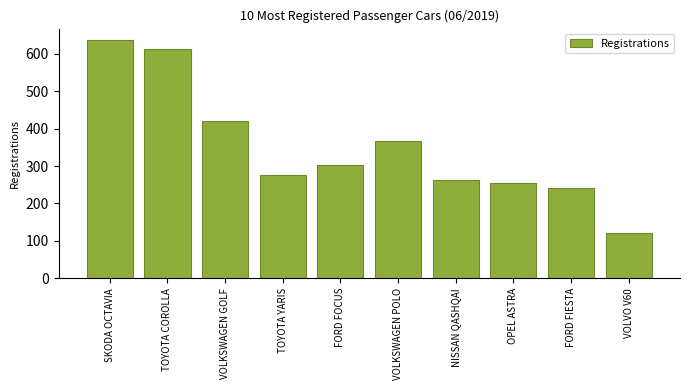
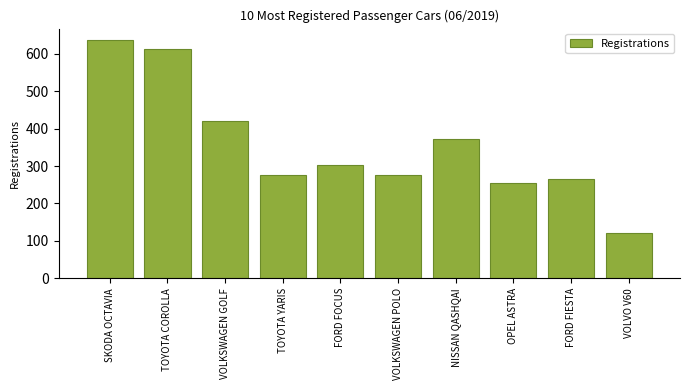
  {
    "SKODA OCTAVIA": 640,
    "TOYOTA COROLLA": 610,
    "VOLKSWAGEN GOLF": 420,
    "TOYOTA YARIS": 280,
    "FORD FOCUS": 300,
-   "VOLKSWAGEN POLO": 370,
-   "NISSAN QASHQAI": 260,
+   "VOLKSWAGEN POLO": 280,
+   "NISSAN QASHQAI": 370,
    "OPEL ASTRA": 250,
-   "FORD FIESTA": 240,
+   "FORD FIESTA": 270,
    "VOLVO V60": 120
  }
